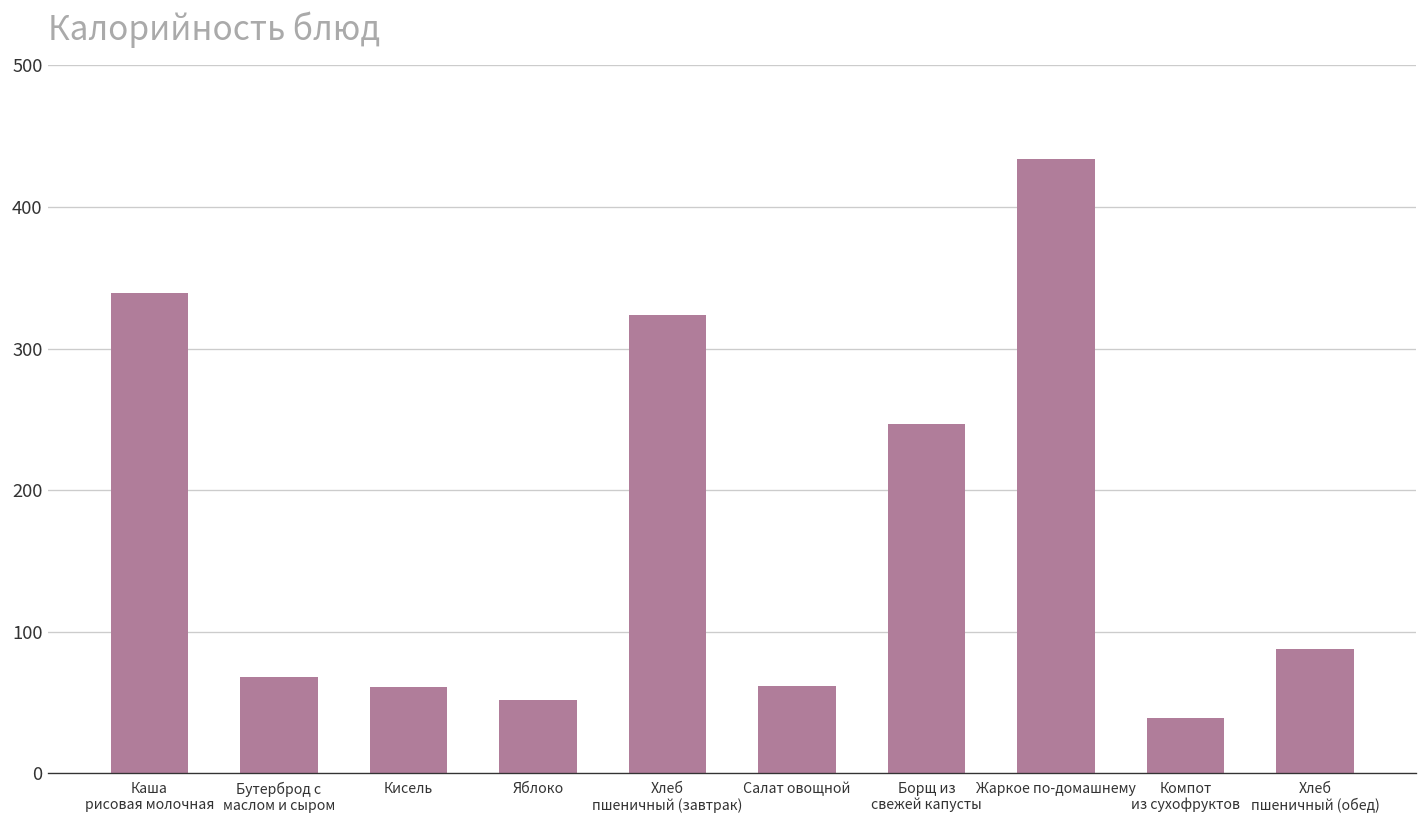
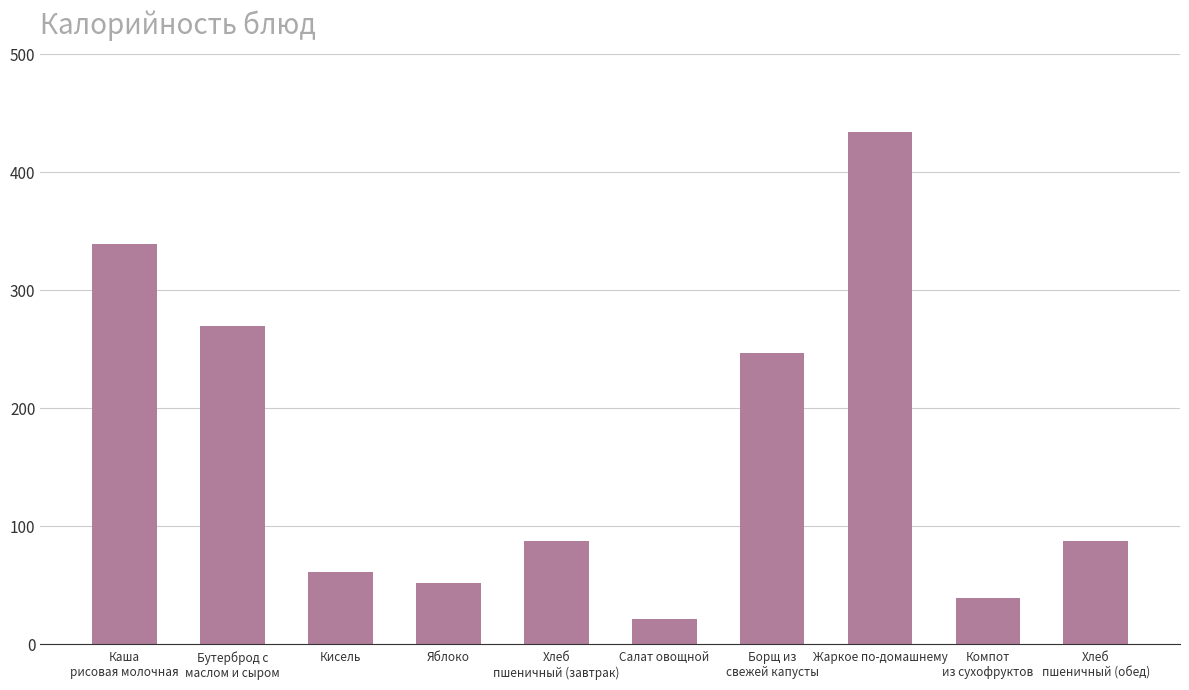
  {
    "Каша рисовая молочная": 339,
-   "Бутерброд с маслом и сыром": 68,
+   "Бутерброд с маслом и сыром": 270,
    "Кисель": 61,
    "Яблоко": 52,
-   "Хлеб пшеничный (завтрак)": 324,
-   "Салат овощной": 62,
+   "Хлеб пшеничный (завтрак)": 88,
+   "Салат овощной": 22,
    "Борщ из свежей капусты": 247,
    "Жаркое по-домашнему": 434,
    "Компот из сухофруктов": 39,
    "Хлеб пшеничный (обед)": 88
  }
